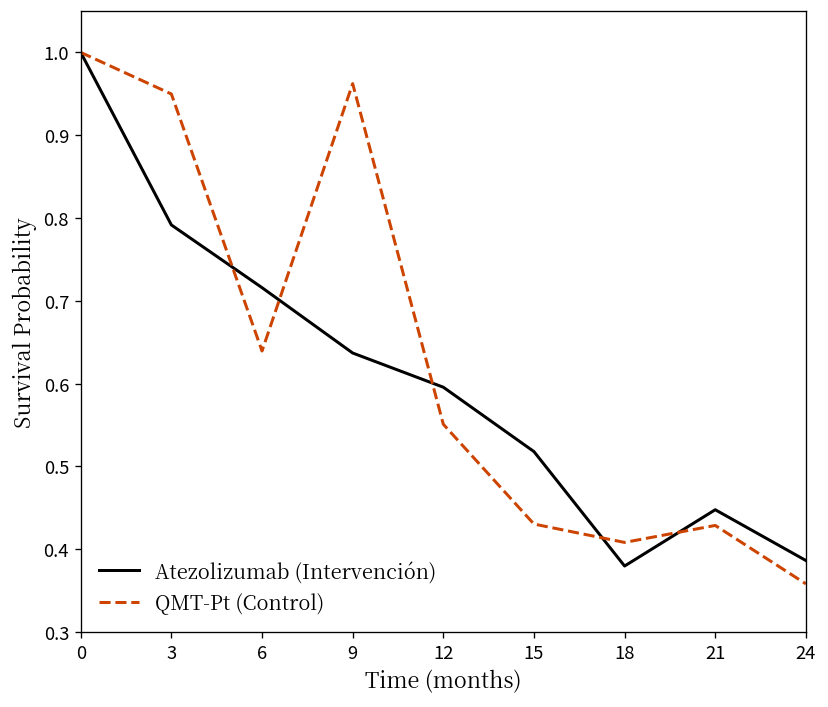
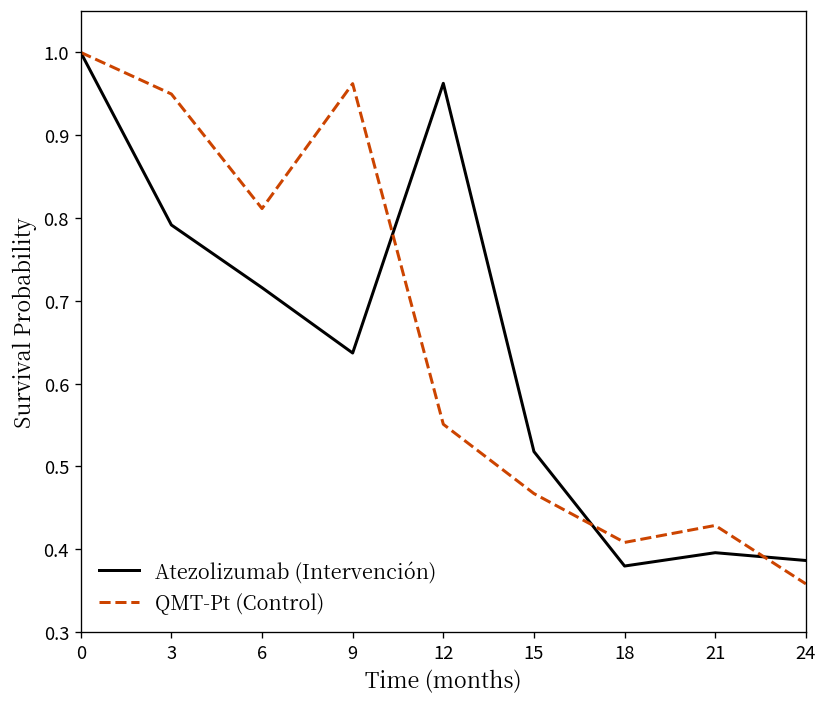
  {
    "Atezolizumab (Intervención)": {
      "3": 0.79,
      "6": 0.72,
      "9": 0.64,
-     "12": 0.60,
+     "12": 0.96,
      "15": 0.52,
      "18": 0.38,
-     "21": 0.45,
+     "21": 0.40,
      "24": 0.39
    },
    "QMT-Pt (Control)": {
      "3": 0.95,
-     "6": 0.64,
+     "6": 0.81,
      "9": 0.96,
      "12": 0.55,
-     "15": 0.43,
+     "15": 0.47,
      "18": 0.41,
      "21": 0.43,
      "24": 0.36
    }
  }
